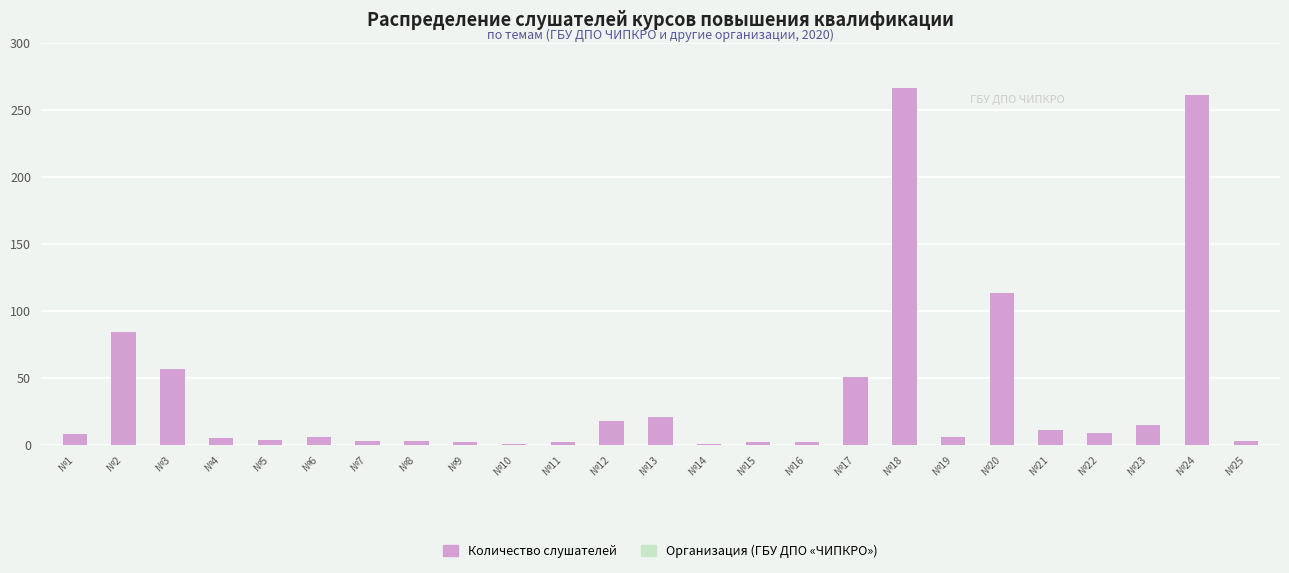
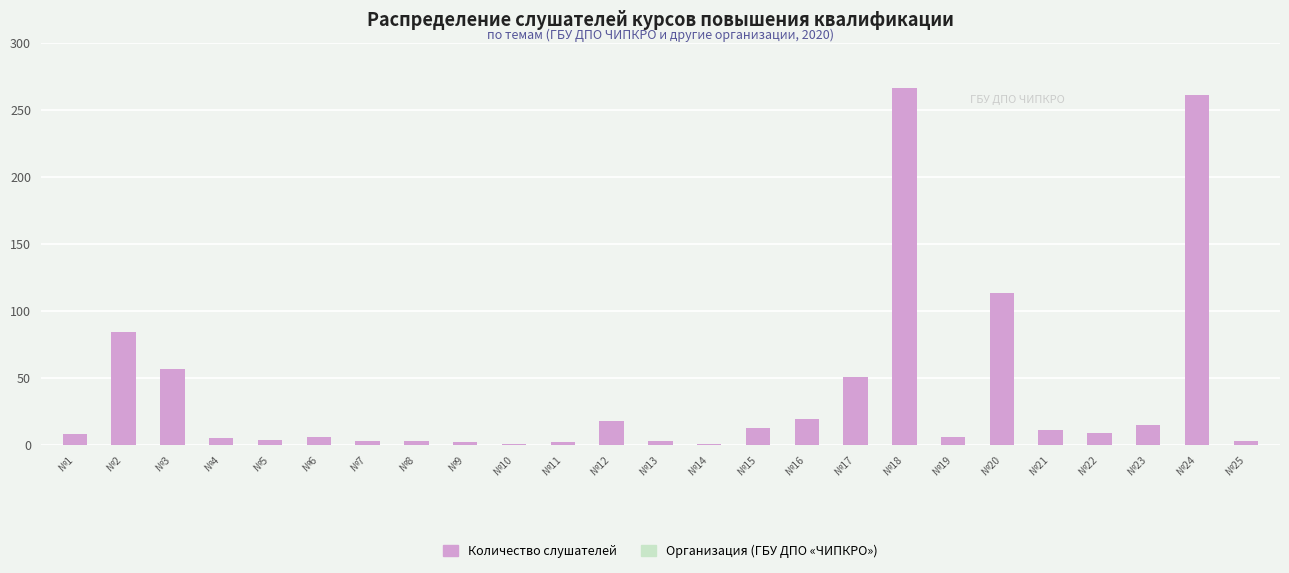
  {
    "№1": 8,
    "№2": 84,
    "№3": 57,
    "№4": 5,
    "№5": 4,
    "№6": 6,
    "№7": 3,
    "№8": 3,
    "№9": 2,
    "№11": 2,
    "№12": 18,
-   "№13": 21,
-   "№15": 2,
-   "№16": 2,
+   "№13": 3,
+   "№15": 13,
+   "№16": 19,
    "№17": 51,
    "№18": 266,
    "№19": 6,
    "№20": 113,
    "№21": 11,
    "№22": 9,
    "№23": 15,
    "№24": 261,
    "№25": 3
  }
